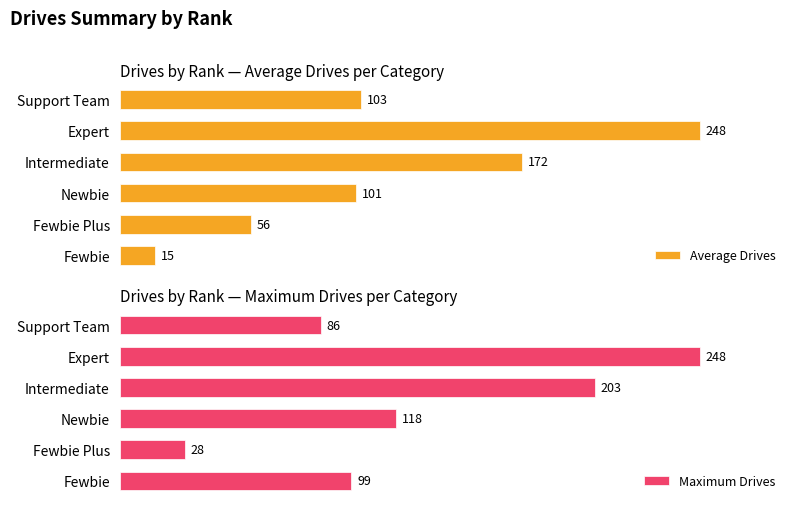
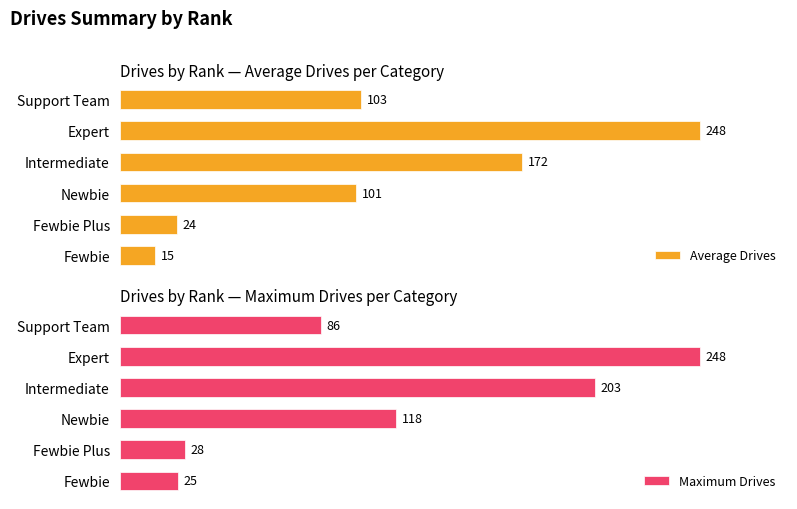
  {
    "Drives by Rank — Average Drives per Category": {
      "Support Team": 103,
      "Expert": 248,
      "Intermediate": 172,
      "Newbie": 101,
-     "Fewbie Plus": 56,
+     "Fewbie Plus": 24,
      "Fewbie": 15
    },
    "Drives by Rank — Maximum Drives per Category": {
      "Support Team": 86,
      "Expert": 248,
      "Intermediate": 203,
      "Newbie": 118,
      "Fewbie Plus": 28,
-     "Fewbie": 99
+     "Fewbie": 25
    }
  }
